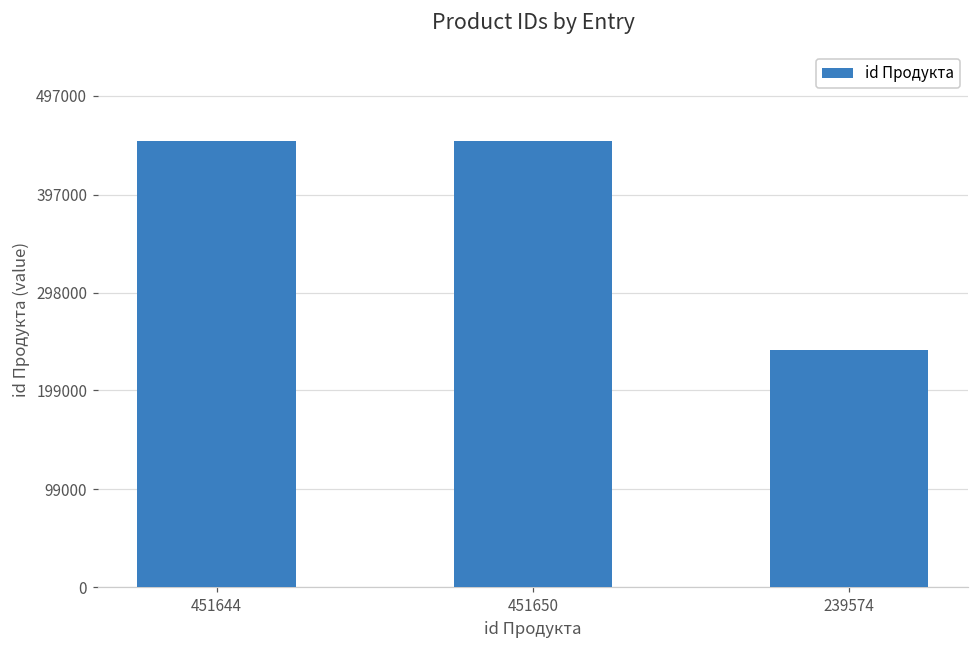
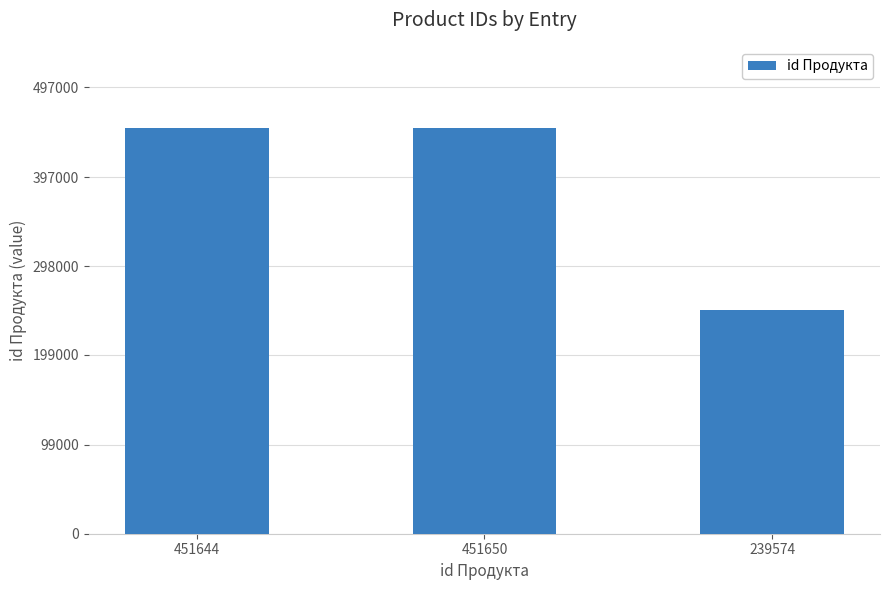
  {
    "451644": 450000,
    "451650": 450000,
-   "239574": 240000
+   "239574": 250000
  }
